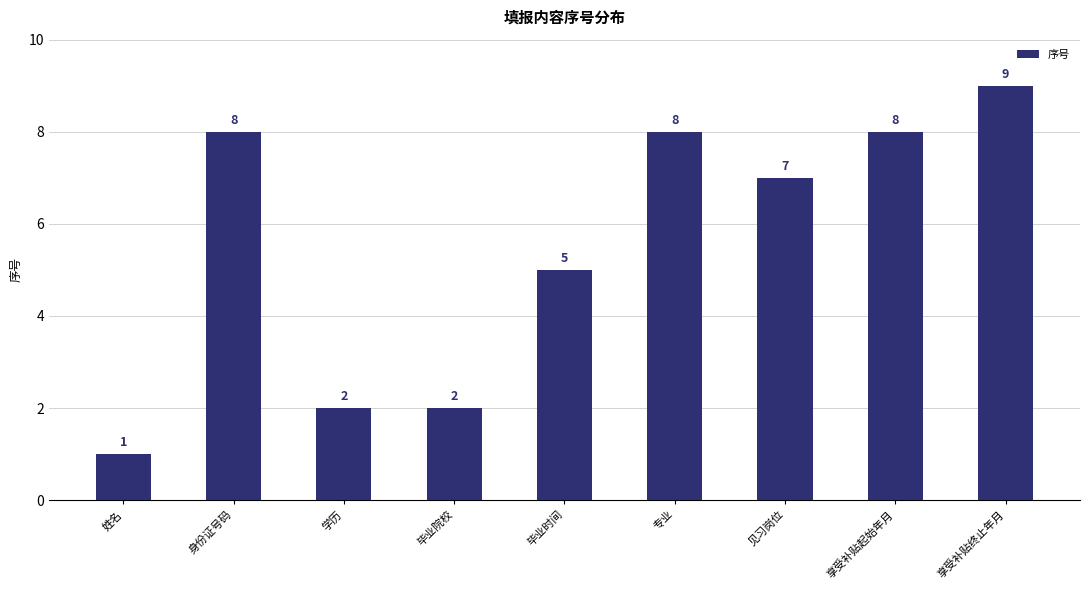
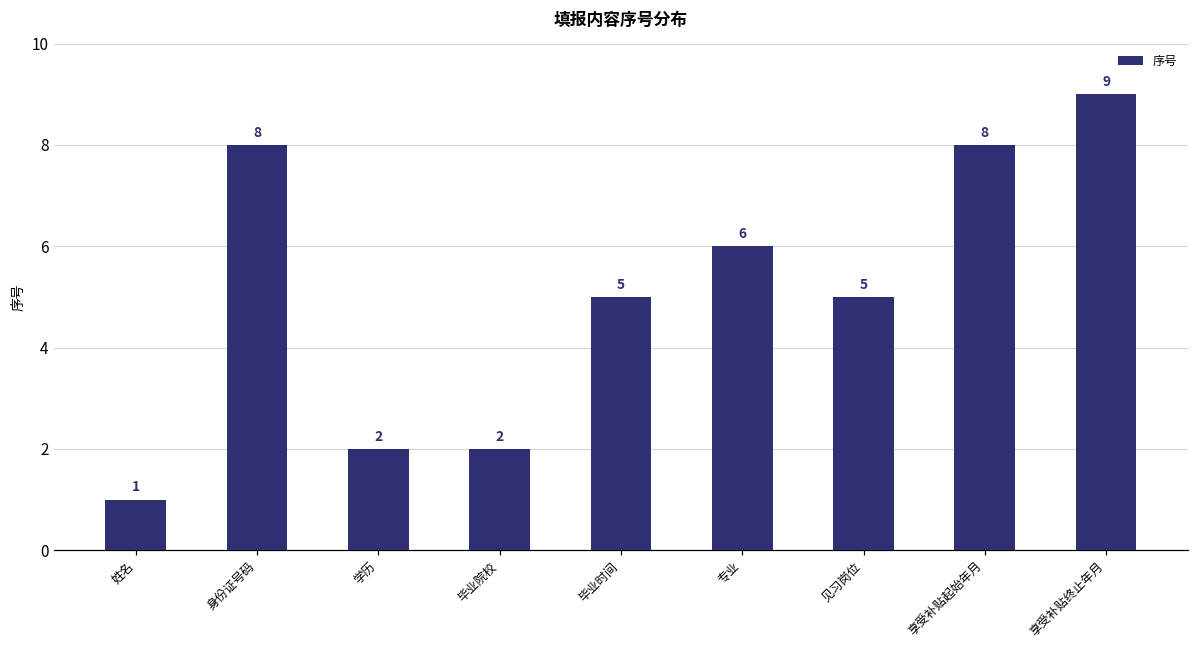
  {
    "姓名": 1,
    "身份证号码": 8,
    "学历": 2,
    "毕业院校": 2,
    "毕业时间": 5,
-   "专业": 8,
-   "见习岗位": 7,
+   "专业": 6,
+   "见习岗位": 5,
    "享受补贴起始年月": 8,
    "享受补贴终止年月": 9
  }
